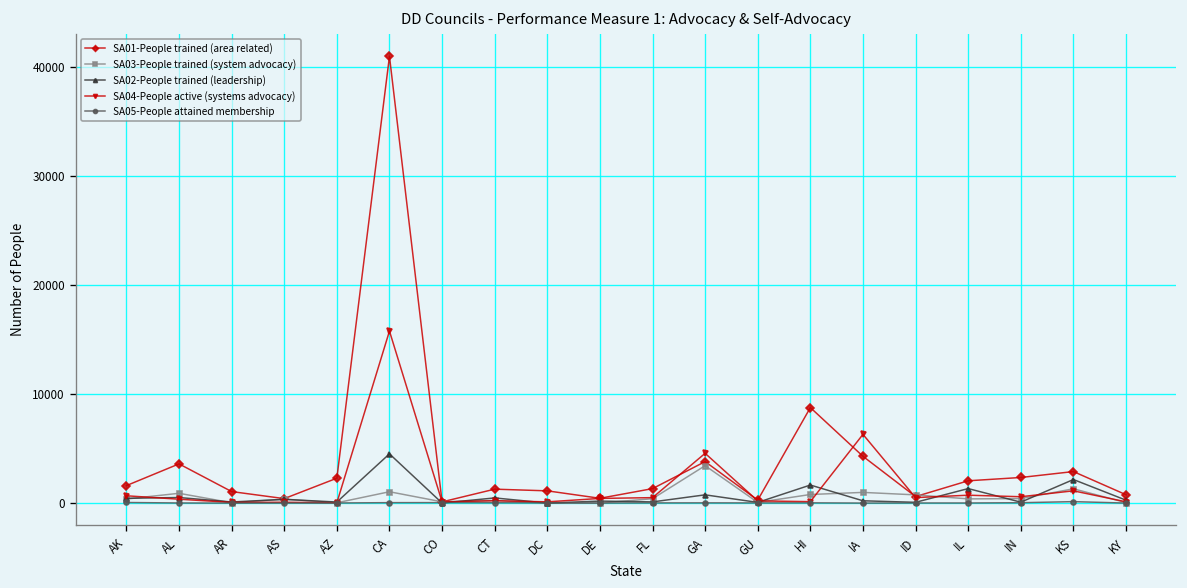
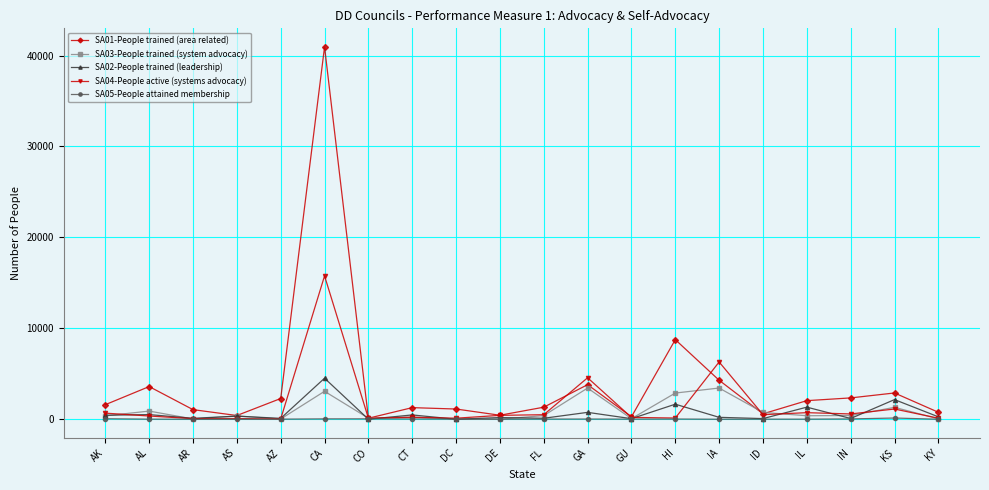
  {
    "SA03-People trained (system advocacy)": {
      "AL": 1000,
-     "CA": 1000,
+     "CA": 3000,
      "GA": 3000,
-     "HI": 1000,
-     "IA": 1000,
+     "HI": 3000,
+     "IA": 3000,
      "IL": 0
    }
  }
